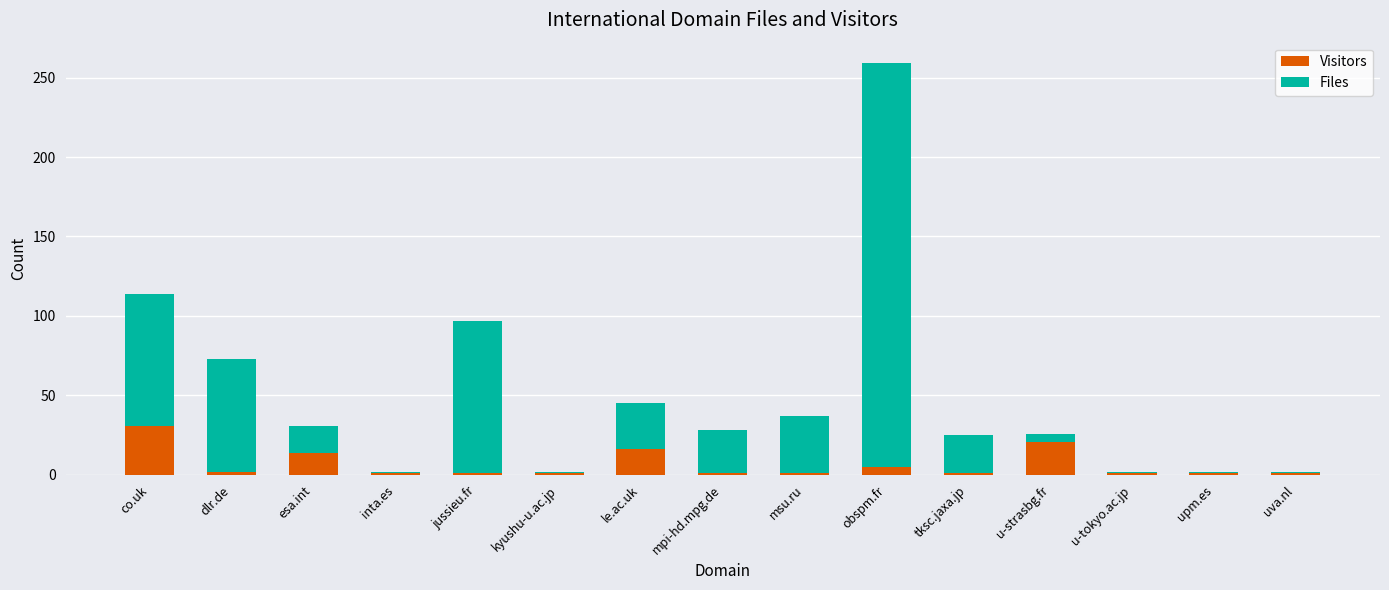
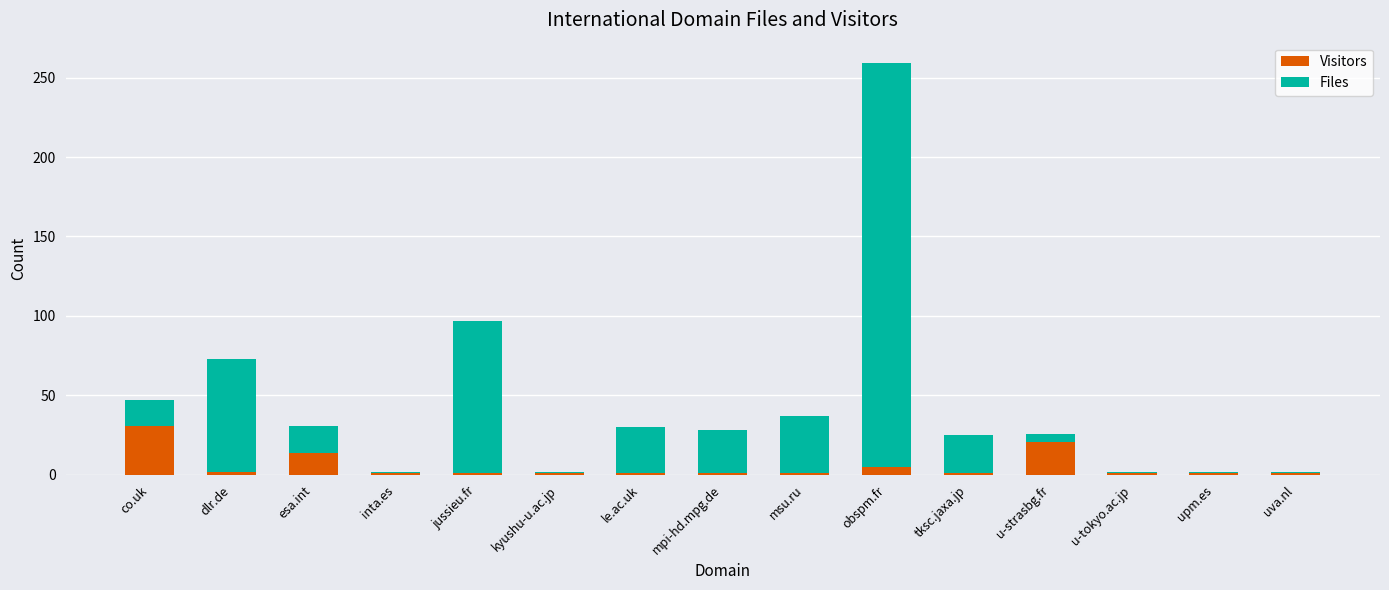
  {
    "Visitors": {
      "co.uk": 31,
      "dlr.de": 2,
      "esa.int": 14,
-     "le.ac.uk": 16,
+     "le.ac.uk": 1,
      "obspm.fr": 5,
      "u-strasbg.fr": 21
    },
    "Files": {
-     "co.uk": 83,
+     "co.uk": 16,
      "dlr.de": 71,
      "esa.int": 17,
      "jussieu.fr": 96,
      "le.ac.uk": 29,
      "mpi-hd.mpg.de": 27,
      "msu.ru": 36,
      "obspm.fr": 254,
      "tksc.jaxa.jp": 24,
      "u-strasbg.fr": 5
    }
  }
